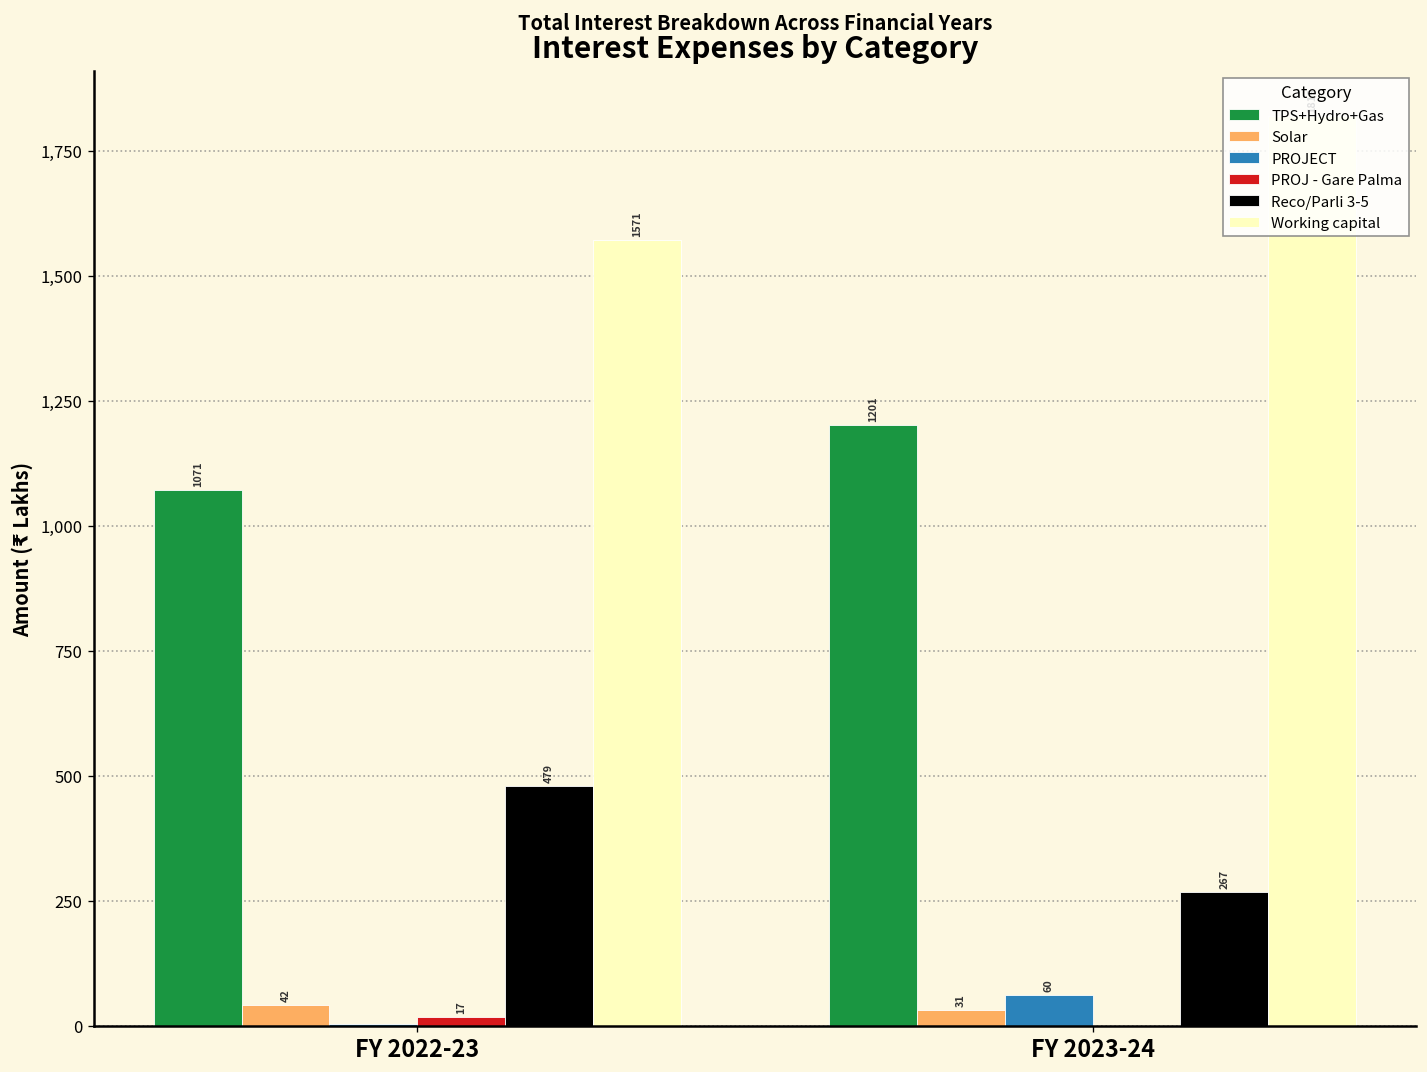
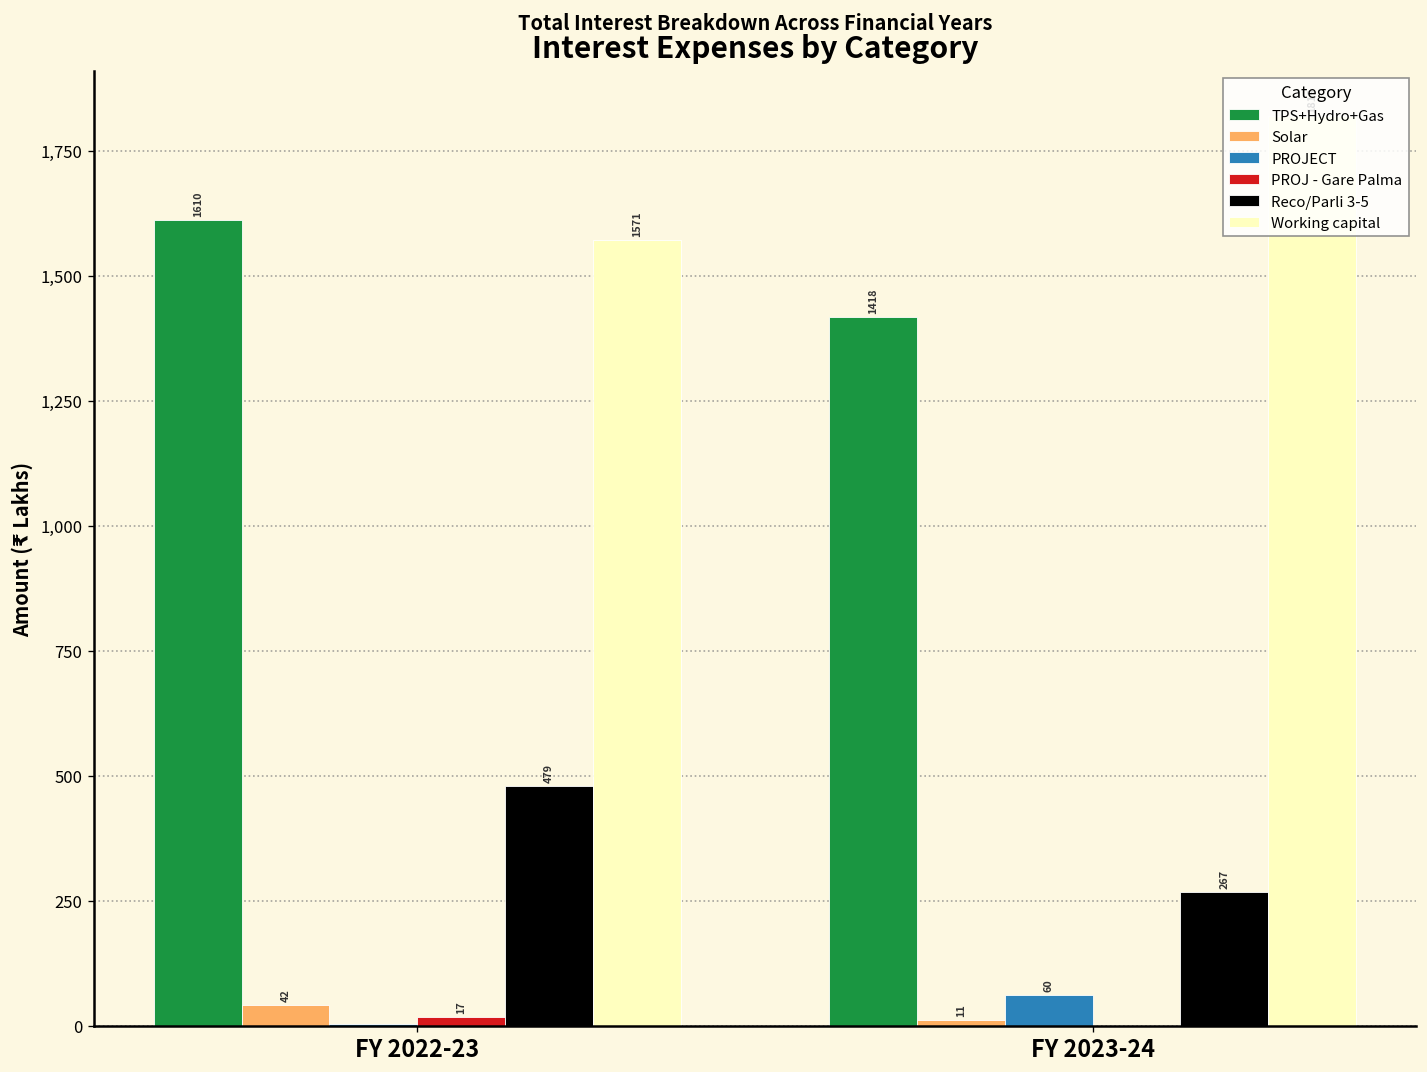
  {
    "TPS+Hydro+Gas": {
-     "FY 2022-23": 1071,
-     "FY 2023-24": 1201
+     "FY 2022-23": 1610,
+     "FY 2023-24": 1418
    },
    "Solar": {
      "FY 2022-23": 42,
-     "FY 2023-24": 31
+     "FY 2023-24": 11
    },
    "PROJECT": {
      "FY 2023-24": 60
    },
    "PROJ - Gare Palma": {
      "FY 2022-23": 17
    },
    "Reco/Parli 3-5": {
      "FY 2022-23": 479,
      "FY 2023-24": 267
    },
    "Working capital": {
      "FY 2022-23": 1571
    }
  }
